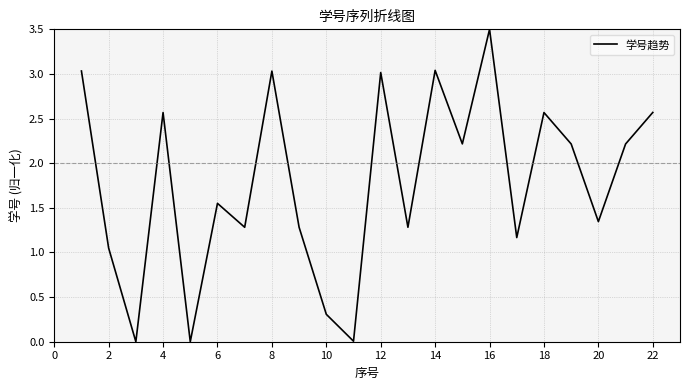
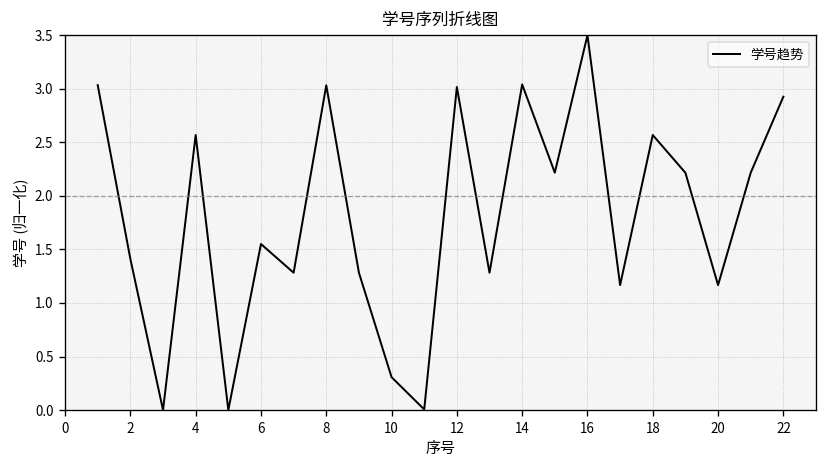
  {
-   "2": 1.0,
+   "2": 1.4,
    "4": 2.6,
    "6": 1.6,
    "8": 3.0,
    "10": 0.3,
    "12": 3.0,
    "14": 3.0,
    "16": 3.5,
    "18": 2.6,
-   "20": 1.3,
-   "22": 2.6
+   "20": 1.2,
+   "22": 2.9
  }
